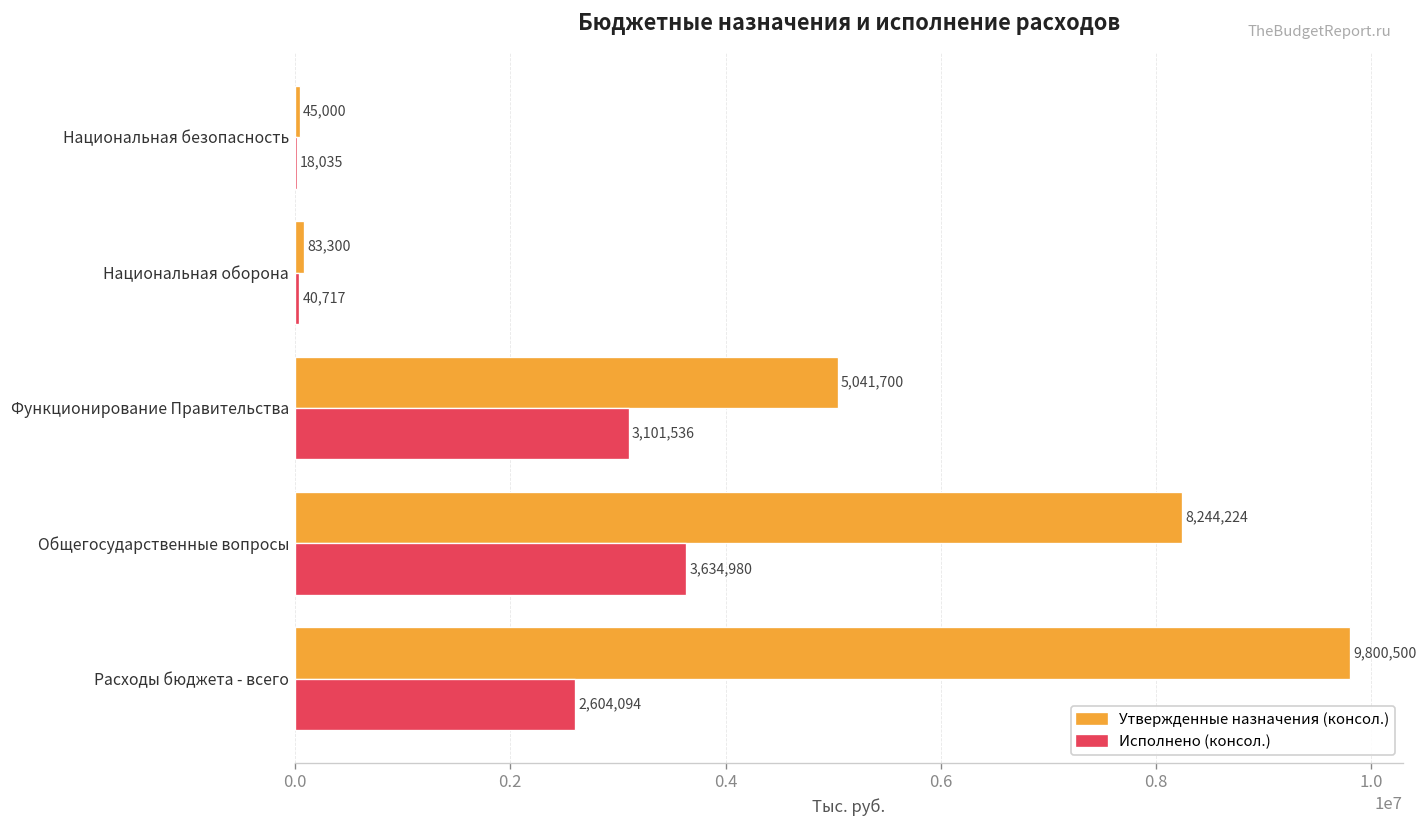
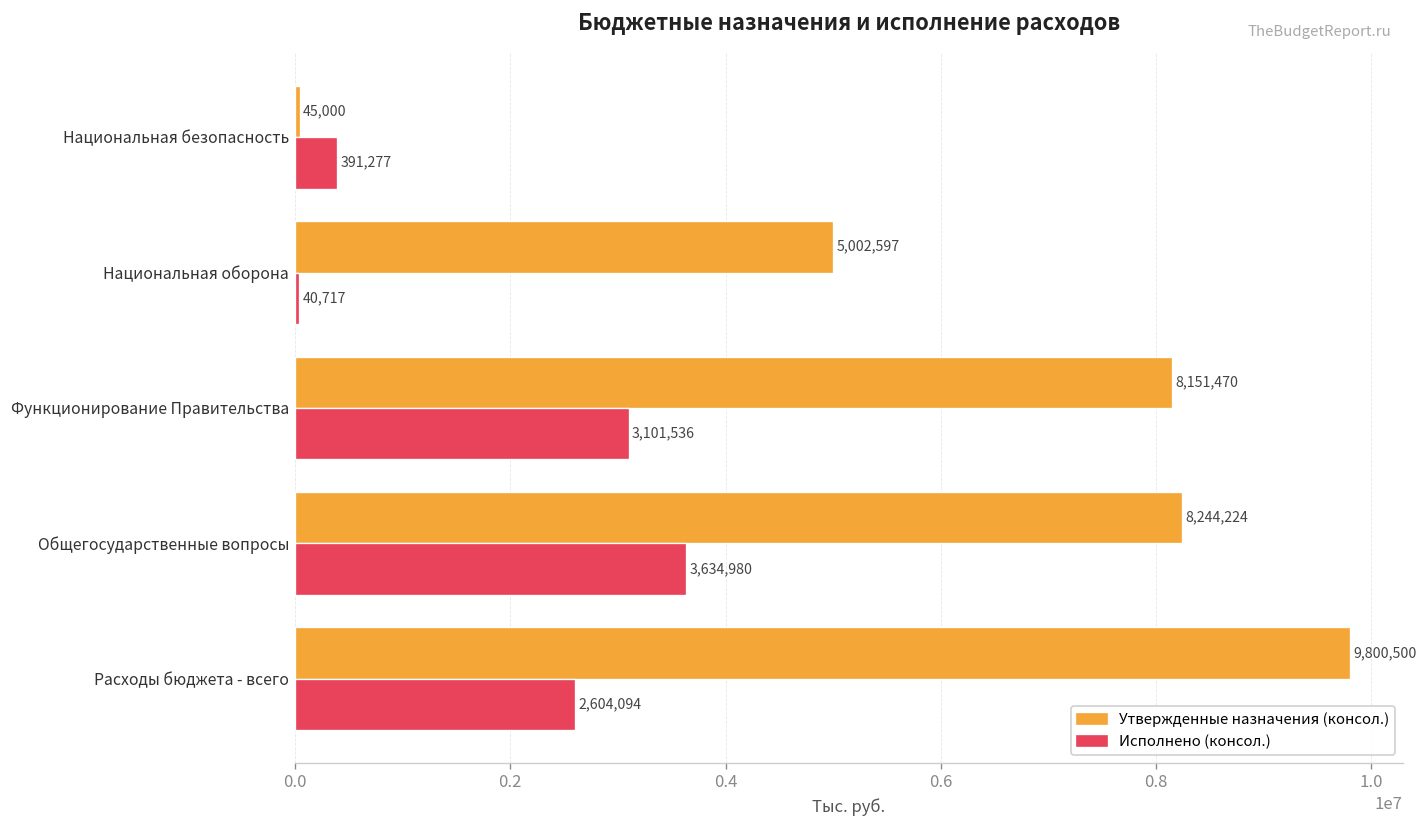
  {
    "Утвержденные назначения (консол.)": {
      "Национальная безопасность": "45,000",
-     "Национальная оборона": "83,300",
-     "Функционирование Правительства": "5,041,700",
+     "Национальная оборона": "5,002,597",
+     "Функционирование Правительства": "8,151,470",
      "Общегосударственные вопросы": "8,244,224",
      "Расходы бюджета - всего": "9,800,500"
    },
    "Исполнено (консол.)": {
-     "Национальная безопасность": "18,035",
+     "Национальная безопасность": "391,277",
      "Национальная оборона": "40,717",
      "Функционирование Правительства": "3,101,536",
      "Общегосударственные вопросы": "3,634,980",
      "Расходы бюджета - всего": "2,604,094"
    }
  }
